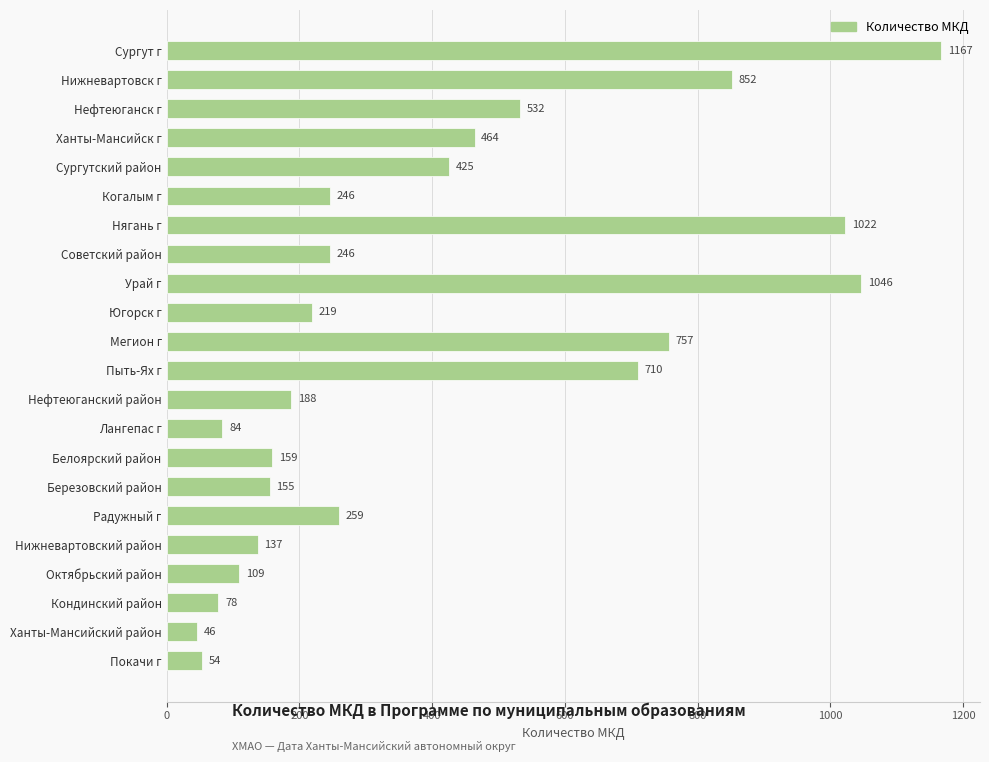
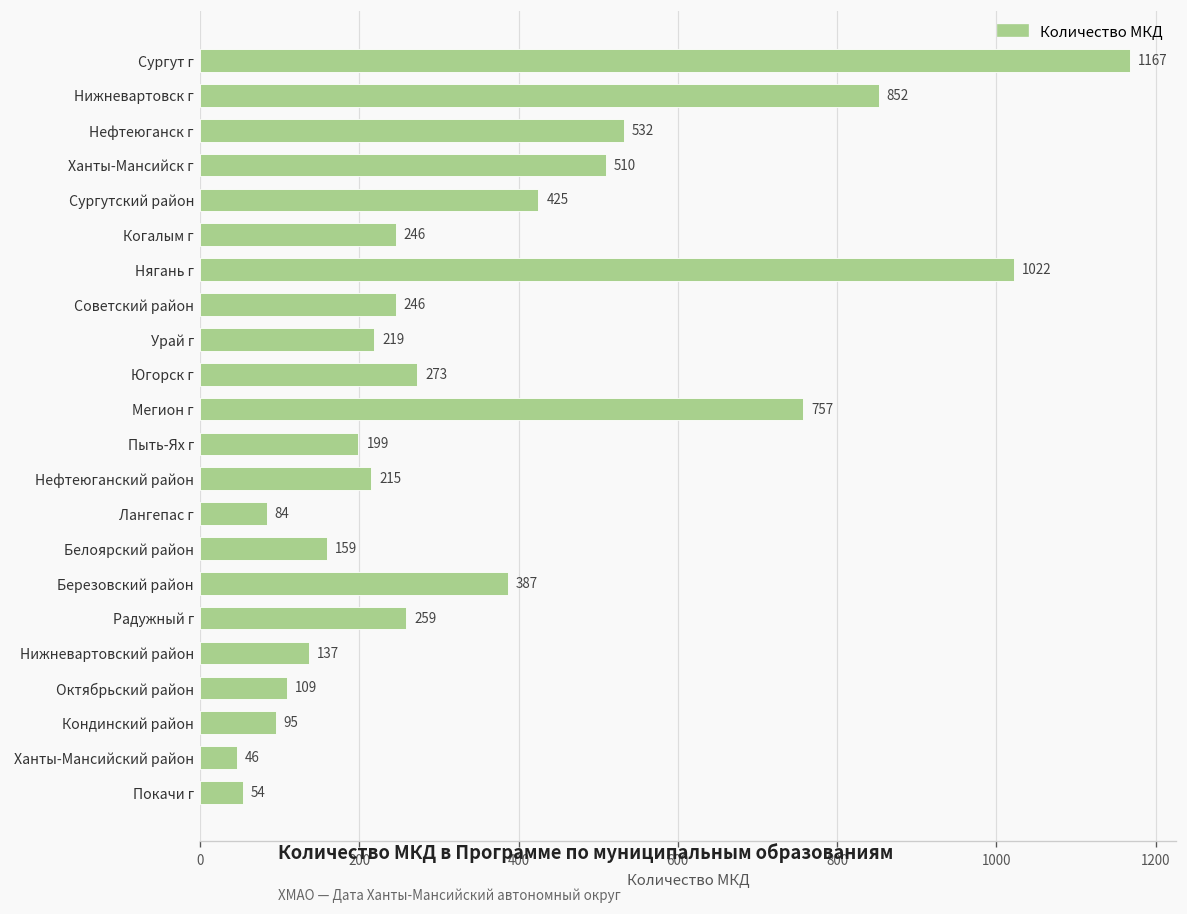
  {
    "Сургут г": 1167,
    "Нижневартовск г": 852,
    "Нефтеюганск г": 532,
-   "Ханты-Мансийск г": 464,
+   "Ханты-Мансийск г": 510,
    "Сургутский район": 425,
    "Когалым г": 246,
    "Нягань г": 1022,
    "Советский район": 246,
-   "Урай г": 1046,
-   "Югорск г": 219,
+   "Урай г": 219,
+   "Югорск г": 273,
    "Мегион г": 757,
-   "Пыть-Ях г": 710,
-   "Нефтеюганский район": 188,
+   "Пыть-Ях г": 199,
+   "Нефтеюганский район": 215,
    "Лангепас г": 84,
    "Белоярский район": 159,
-   "Березовский район": 155,
+   "Березовский район": 387,
    "Радужный г": 259,
    "Нижневартовский район": 137,
    "Октябрьский район": 109,
-   "Кондинский район": 78,
+   "Кондинский район": 95,
    "Ханты-Мансийский район": 46,
    "Покачи г": 54
  }
